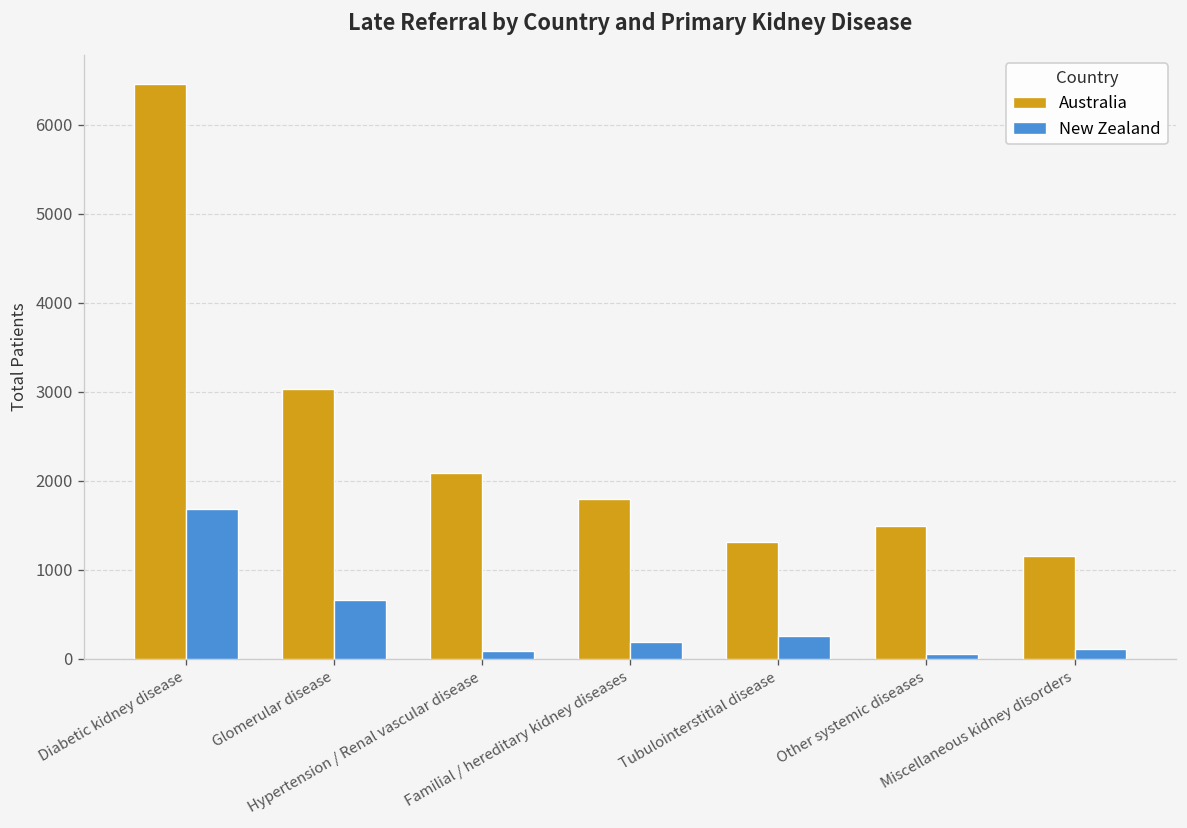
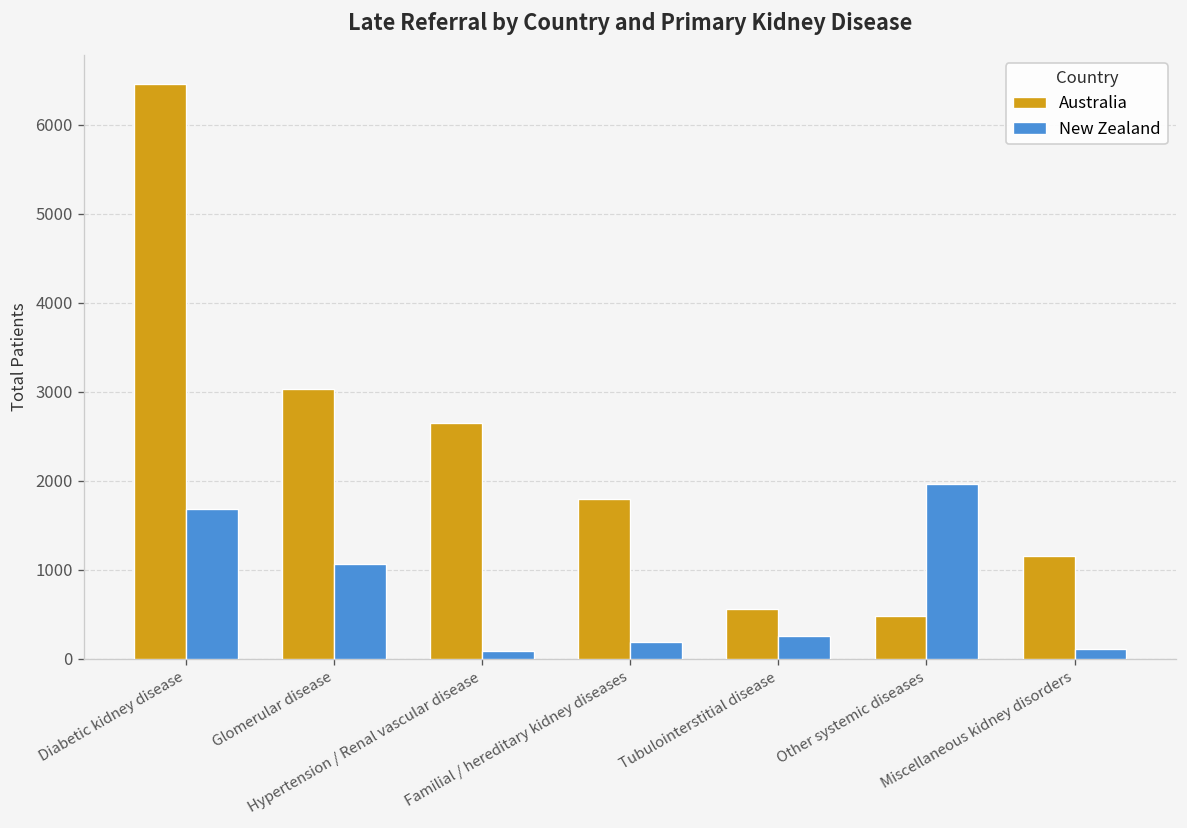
  {
    "Australia": {
      "Diabetic kidney disease": 6500,
      "Glomerular disease": 3000,
-     "Hypertension / Renal vascular disease": 2100,
+     "Hypertension / Renal vascular disease": 2700,
      "Familial / hereditary kidney diseases": 1800,
-     "Tubulointerstitial disease": 1300,
-     "Other systemic diseases": 1500,
+     "Tubulointerstitial disease": 600,
+     "Other systemic diseases": 500,
      "Miscellaneous kidney disorders": 1200
    },
    "New Zealand": {
      "Diabetic kidney disease": 1700,
-     "Glomerular disease": 700,
+     "Glomerular disease": 1100,
      "Hypertension / Renal vascular disease": 100,
      "Familial / hereditary kidney diseases": 200,
      "Tubulointerstitial disease": 300,
-     "Other systemic diseases": 100,
+     "Other systemic diseases": 2000,
      "Miscellaneous kidney disorders": 100
    }
  }
